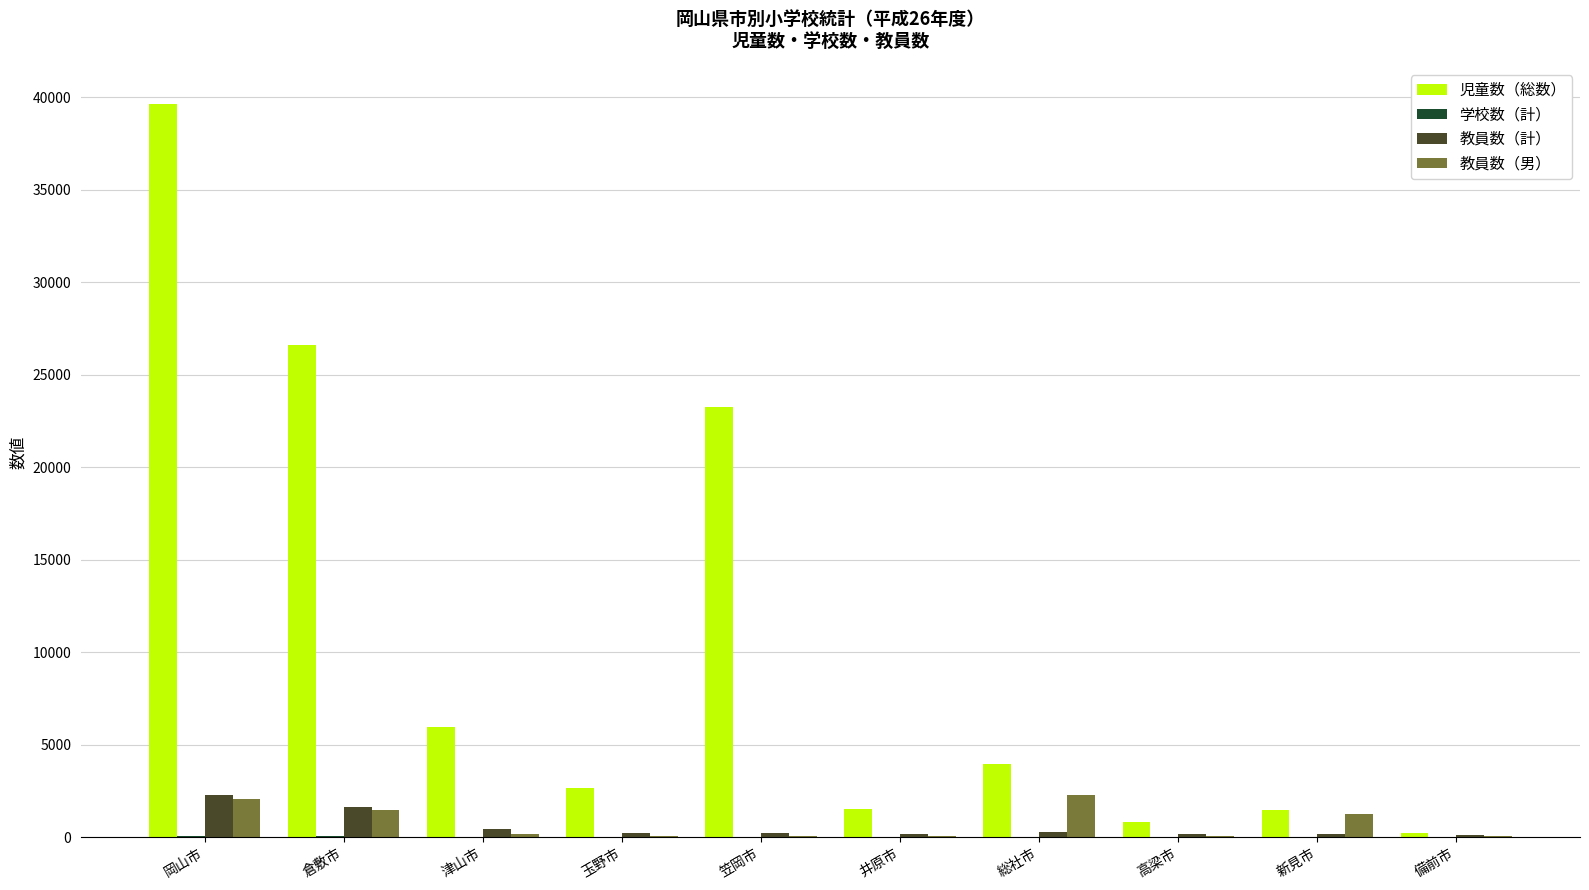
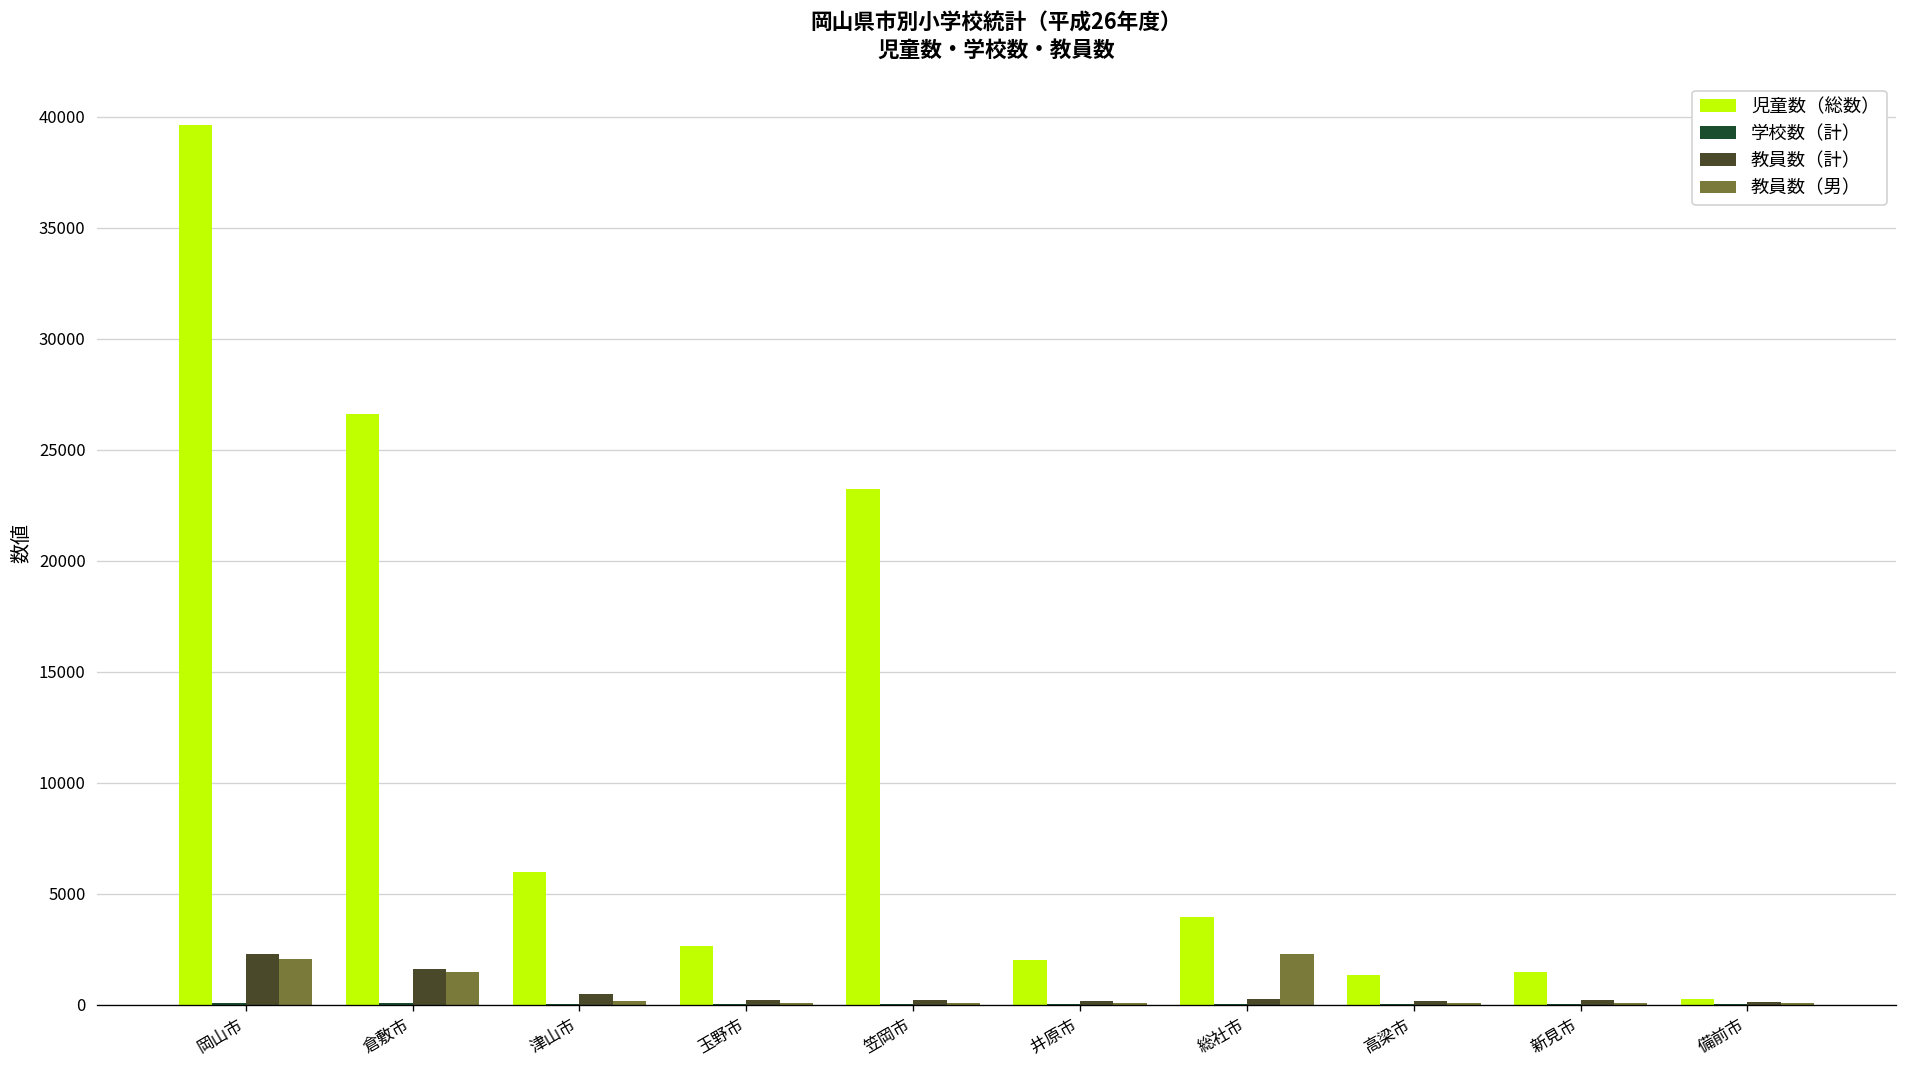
  {
    "児童数（総数）": {
      "岡山市": 39600,
      "倉敷市": 26600,
      "津山市": 6000,
      "玉野市": 2600,
      "笠岡市": 23200,
-     "井原市": 1500,
+     "井原市": 2000,
      "総社市": 4000,
-     "高梁市": 800,
+     "高梁市": 1300,
      "新見市": 1500,
      "備前市": 300
    },
    "教員数（男）": {
      "岡山市": 2100,
      "倉敷市": 1500,
      "津山市": 200,
      "総社市": 2300,
-     "新見市": 1300
+     "新見市": 100
    }
  }
